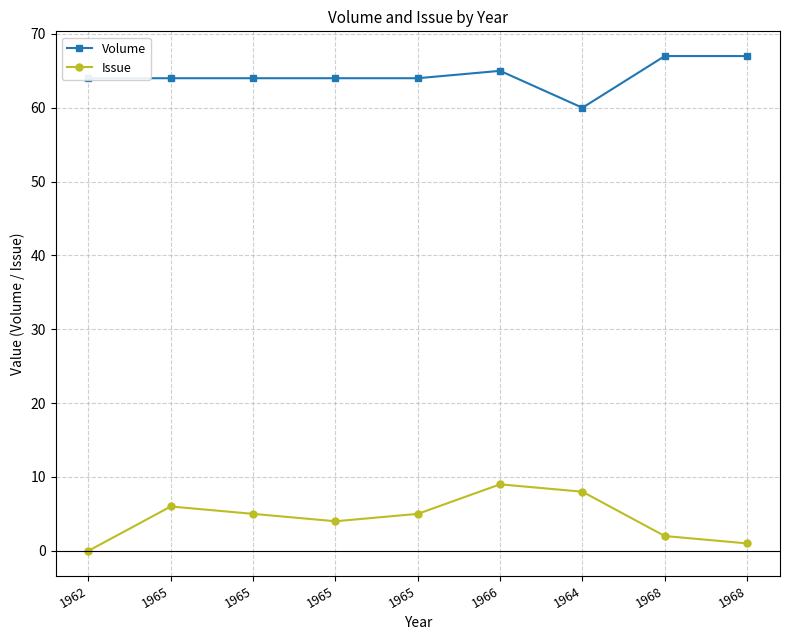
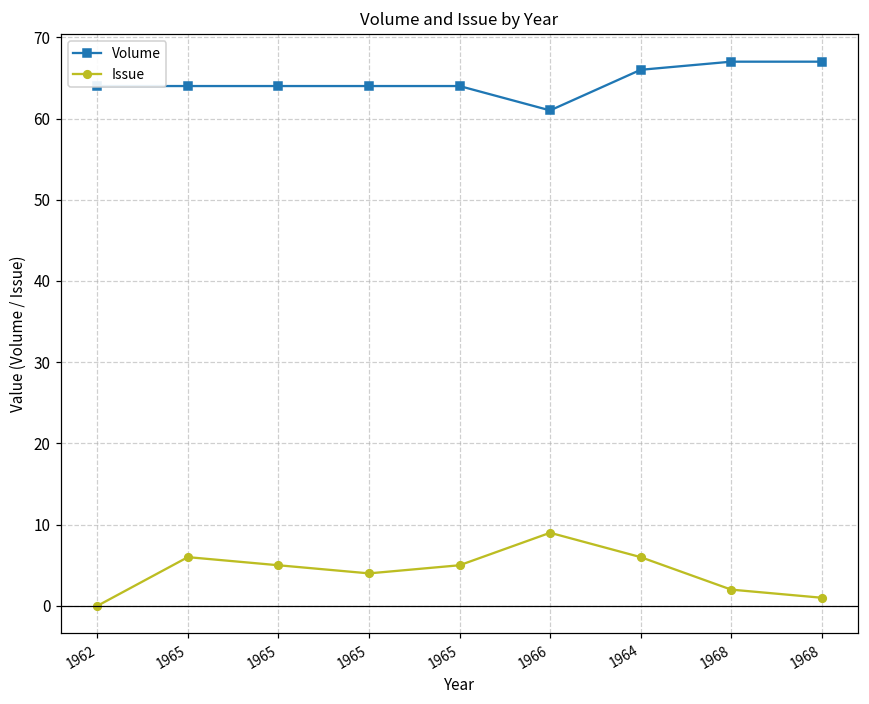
  {
    "Volume": {
-     "1966": 65,
-     "1964": 60
+     "1966": 61,
+     "1964": 66
    },
    "Issue": {
      "1962": 0,
      "1966": 9,
-     "1964": 8
+     "1964": 6
    }
  }
